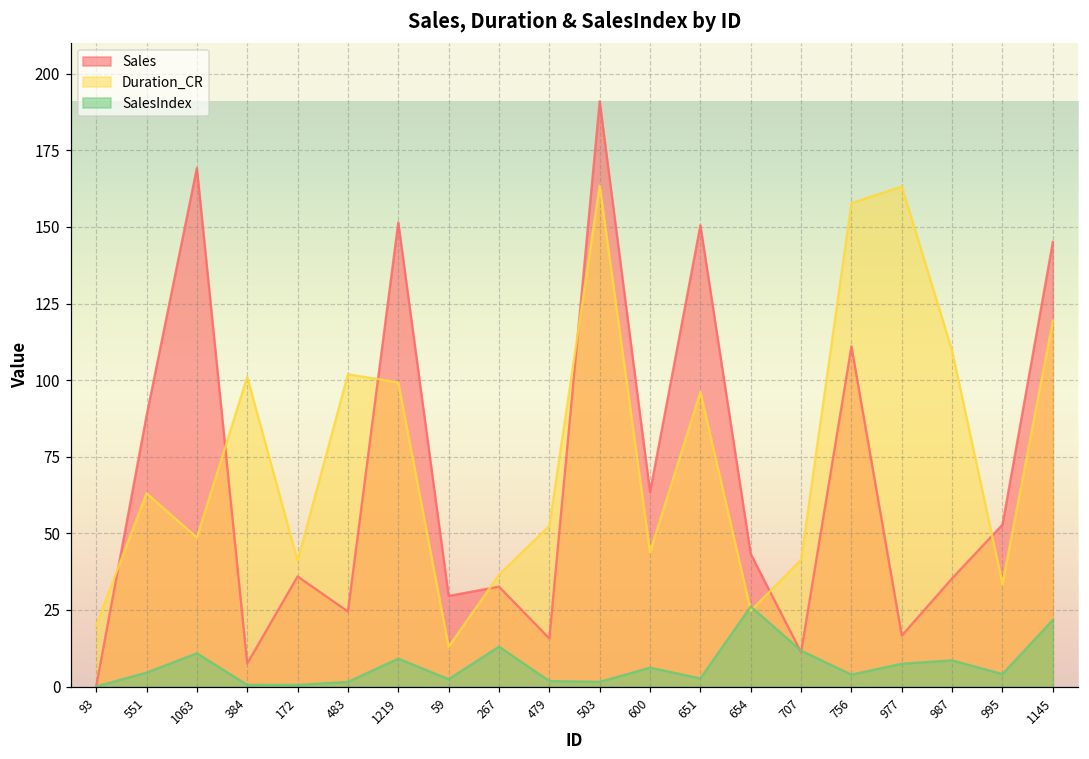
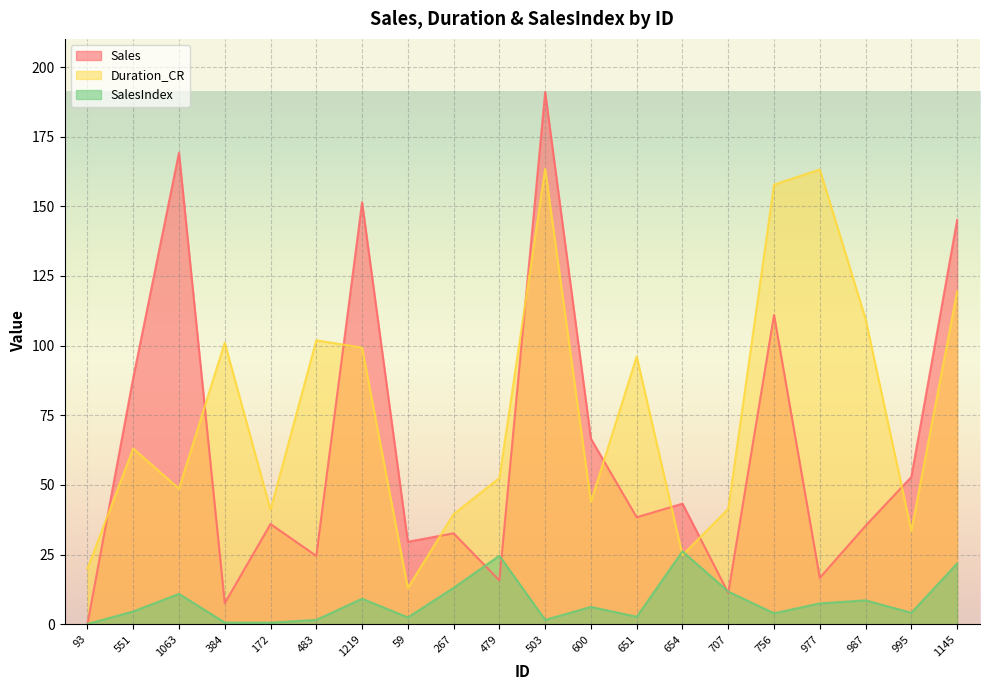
  {
    "Sales": {
      "551": 88,
      "1063": 169,
      "384": 8,
      "172": 36,
      "483": 25,
      "1219": 151,
      "59": 30,
      "267": 33,
      "479": 16,
      "503": 191,
-     "600": 63,
-     "651": 151,
+     "600": 67,
+     "651": 38,
      "654": 43,
      "756": 111,
      "977": 17,
      "987": 35,
      "995": 53,
      "1145": 145
    },
    "Duration_CR": {
      "93": 20,
      "551": 63,
      "1063": 49,
      "384": 101,
      "172": 41,
      "483": 102,
      "1219": 99,
      "59": 13,
-     "267": 37,
+     "267": 40,
      "479": 52,
      "503": 163,
      "600": 44,
      "651": 96,
      "654": 25,
      "707": 41,
      "756": 158,
      "977": 163,
      "987": 110,
      "995": 34,
      "1145": 119
    },
    "SalesIndex": {
      "551": 5,
      "1063": 11,
      "384": 1,
      "172": 1,
      "483": 2,
      "1219": 9,
      "59": 2,
      "267": 13,
-     "479": 2,
+     "479": 25,
      "503": 2,
      "600": 6,
      "651": 3,
      "654": 26,
      "756": 4,
      "977": 7,
      "987": 9,
      "995": 4,
      "1145": 22
    }
  }
